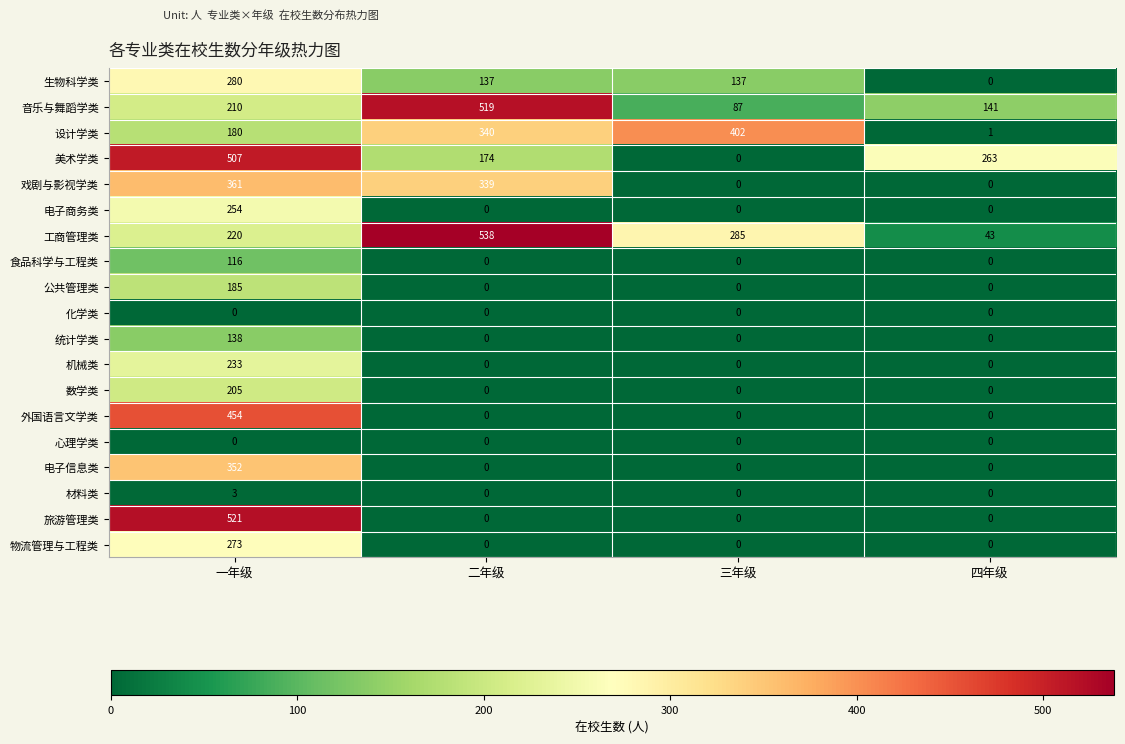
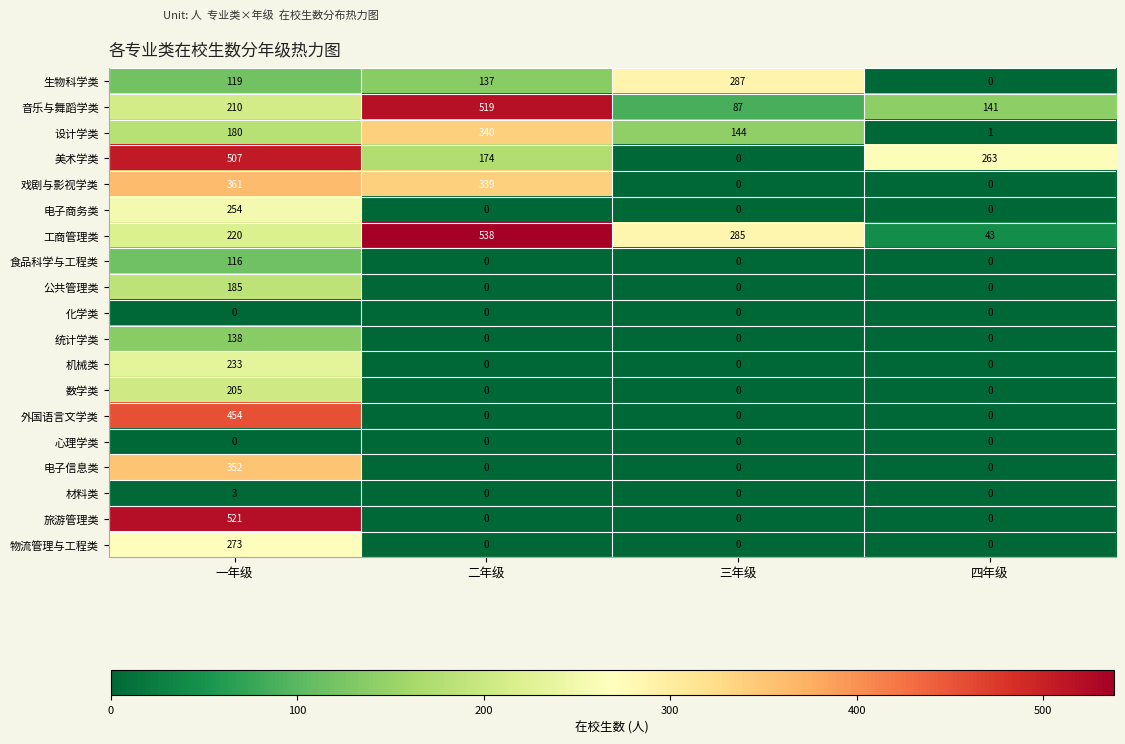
  {
    "生物科学类": {
-     "一年级": 280,
+     "一年级": 119,
      "二年级": 137,
-     "三年级": 137,
+     "三年级": 287,
      "四年级": 0
    },
    "音乐与舞蹈学类": {
      "一年级": 210,
      "二年级": 519,
      "三年级": 87,
      "四年级": 141
    },
    "设计学类": {
      "一年级": 180,
      "二年级": 340,
-     "三年级": 402,
+     "三年级": 144,
      "四年级": 1
    },
    "美术学类": {
      "一年级": 507,
      "二年级": 174,
      "三年级": 0,
      "四年级": 263
    },
    "戏剧与影视学类": {
      "一年级": 361,
      "二年级": 339,
      "三年级": 0,
      "四年级": 0
    },
    "电子商务类": {
      "一年级": 254,
      "二年级": 0,
      "三年级": 0,
      "四年级": 0
    },
    "工商管理类": {
      "一年级": 220,
      "二年级": 538,
      "三年级": 285,
      "四年级": 43
    },
    "食品科学与工程类": {
      "一年级": 116,
      "二年级": 0,
      "三年级": 0,
      "四年级": 0
    },
    "公共管理类": {
      "一年级": 185,
      "二年级": 0,
      "三年级": 0,
      "四年级": 0
    },
    "化学类": {
      "一年级": 0,
      "二年级": 0,
      "三年级": 0,
      "四年级": 0
    },
    "统计学类": {
      "一年级": 138,
      "二年级": 0,
      "三年级": 0,
      "四年级": 0
    },
    "机械类": {
      "一年级": 233,
      "二年级": 0,
      "三年级": 0,
      "四年级": 0
    },
    "数学类": {
      "一年级": 205,
      "二年级": 0,
      "三年级": 0,
      "四年级": 0
    },
    "外国语言文学类": {
      "一年级": 454,
      "二年级": 0,
      "三年级": 0,
      "四年级": 0
    },
    "心理学类": {
      "一年级": 0,
      "二年级": 0,
      "三年级": 0,
      "四年级": 0
    },
    "电子信息类": {
      "一年级": 352,
      "二年级": 0,
      "三年级": 0,
      "四年级": 0
    },
    "材料类": {
      "一年级": 3,
      "二年级": 0,
      "三年级": 0,
      "四年级": 0
    },
    "旅游管理类": {
      "一年级": 521,
      "二年级": 0,
      "三年级": 0,
      "四年级": 0
    },
    "物流管理与工程类": {
      "一年级": 273,
      "二年级": 0,
      "三年级": 0,
      "四年级": 0
    }
  }
